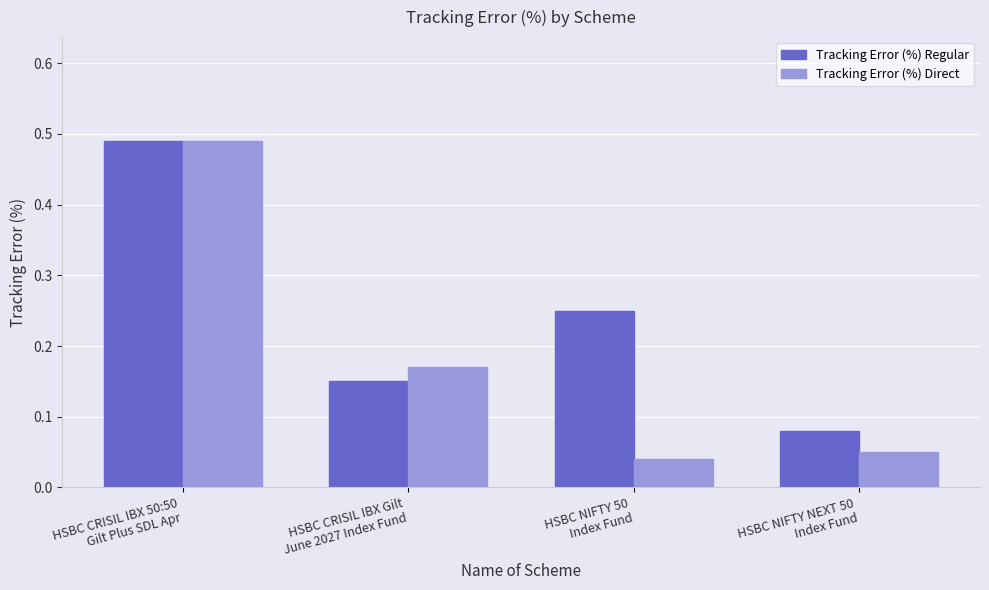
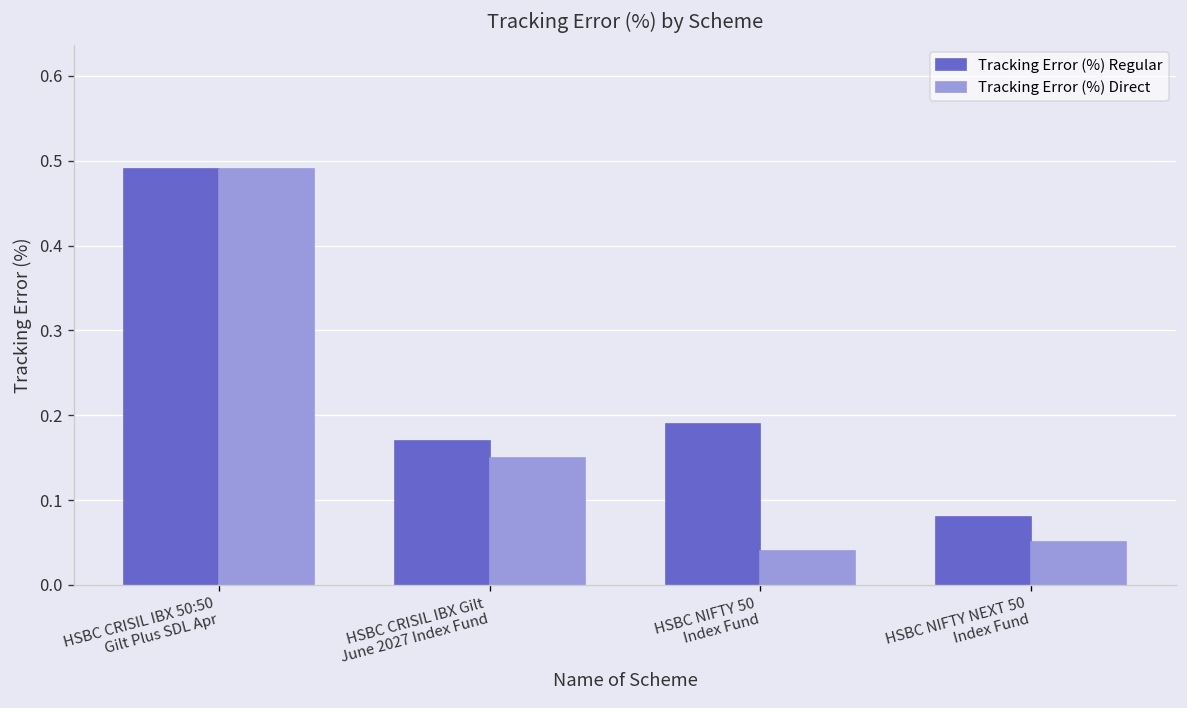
  {
    "Tracking Error (%) Regular": {
      "HSBC CRISIL IBX 50:50 Gilt Plus SDL Apr": 0.49,
-     "HSBC CRISIL IBX Gilt June 2027 Index Fund": 0.15,
-     "HSBC NIFTY 50 Index Fund": 0.25,
+     "HSBC CRISIL IBX Gilt June 2027 Index Fund": 0.17,
+     "HSBC NIFTY 50 Index Fund": 0.19,
      "HSBC NIFTY NEXT 50 Index Fund": 0.08
    },
    "Tracking Error (%) Direct": {
      "HSBC CRISIL IBX 50:50 Gilt Plus SDL Apr": 0.49,
-     "HSBC CRISIL IBX Gilt June 2027 Index Fund": 0.17,
+     "HSBC CRISIL IBX Gilt June 2027 Index Fund": 0.15,
      "HSBC NIFTY 50 Index Fund": 0.04,
      "HSBC NIFTY NEXT 50 Index Fund": 0.05
    }
  }
